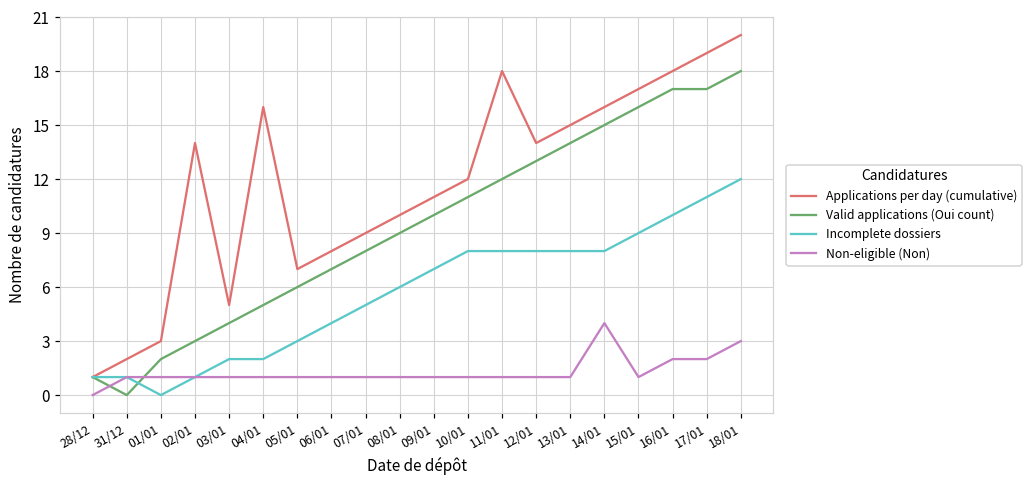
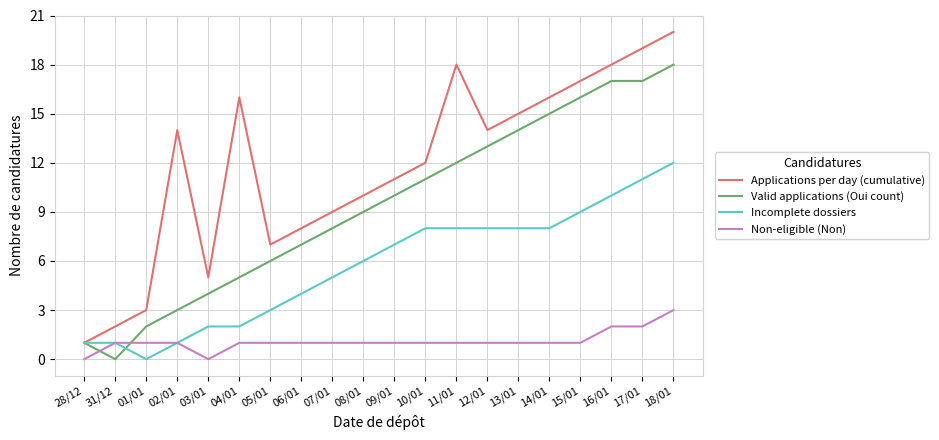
  {
    "Applications per day (cumulative)": {
      "31/12": 2,
      "01/01": 3,
      "02/01": 14,
      "03/01": 5,
      "04/01": 16,
      "05/01": 7,
      "06/01": 8,
      "07/01": 9,
      "08/01": 10,
      "09/01": 11,
      "10/01": 12,
      "11/01": 18,
      "12/01": 14,
      "13/01": 15,
      "14/01": 16,
      "15/01": 17,
      "16/01": 18,
      "17/01": 19,
      "18/01": 20
    },
    "Valid applications (Oui count)": {
      "31/12": 0,
      "01/01": 2,
      "02/01": 3,
      "03/01": 4,
      "04/01": 5,
      "05/01": 6,
      "06/01": 7,
      "07/01": 8,
      "08/01": 9,
      "09/01": 10,
      "10/01": 11,
      "11/01": 12,
      "12/01": 13,
      "13/01": 14,
      "14/01": 15,
      "15/01": 16,
      "16/01": 17,
      "17/01": 17,
      "18/01": 18
    },
    "Incomplete dossiers": {
      "01/01": 0,
      "03/01": 2,
      "04/01": 2,
      "05/01": 3,
      "06/01": 4,
      "07/01": 5,
      "08/01": 6,
      "09/01": 7,
      "10/01": 8,
      "11/01": 8,
      "12/01": 8,
      "13/01": 8,
      "14/01": 8,
      "15/01": 9,
      "16/01": 10,
      "17/01": 11,
      "18/01": 12
    },
    "Non-eligible (Non)": {
      "28/12": 0,
      "01/01": 1,
-     "03/01": 1,
+     "03/01": 0,
      "04/01": 1,
      "05/01": 1,
      "06/01": 1,
      "07/01": 1,
      "08/01": 1,
      "09/01": 1,
      "10/01": 1,
      "11/01": 1,
      "12/01": 1,
      "13/01": 1,
-     "14/01": 4,
+     "14/01": 1,
      "15/01": 1,
      "16/01": 2,
      "17/01": 2,
      "18/01": 3
    }
  }
